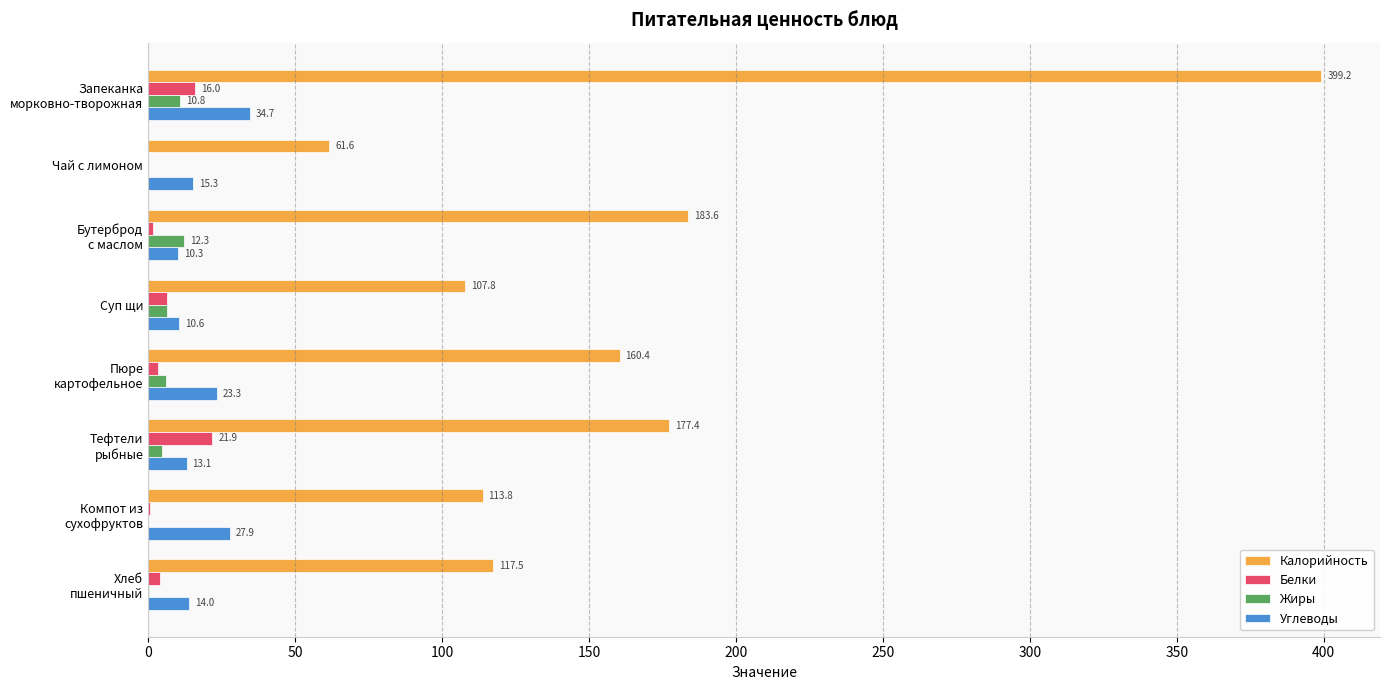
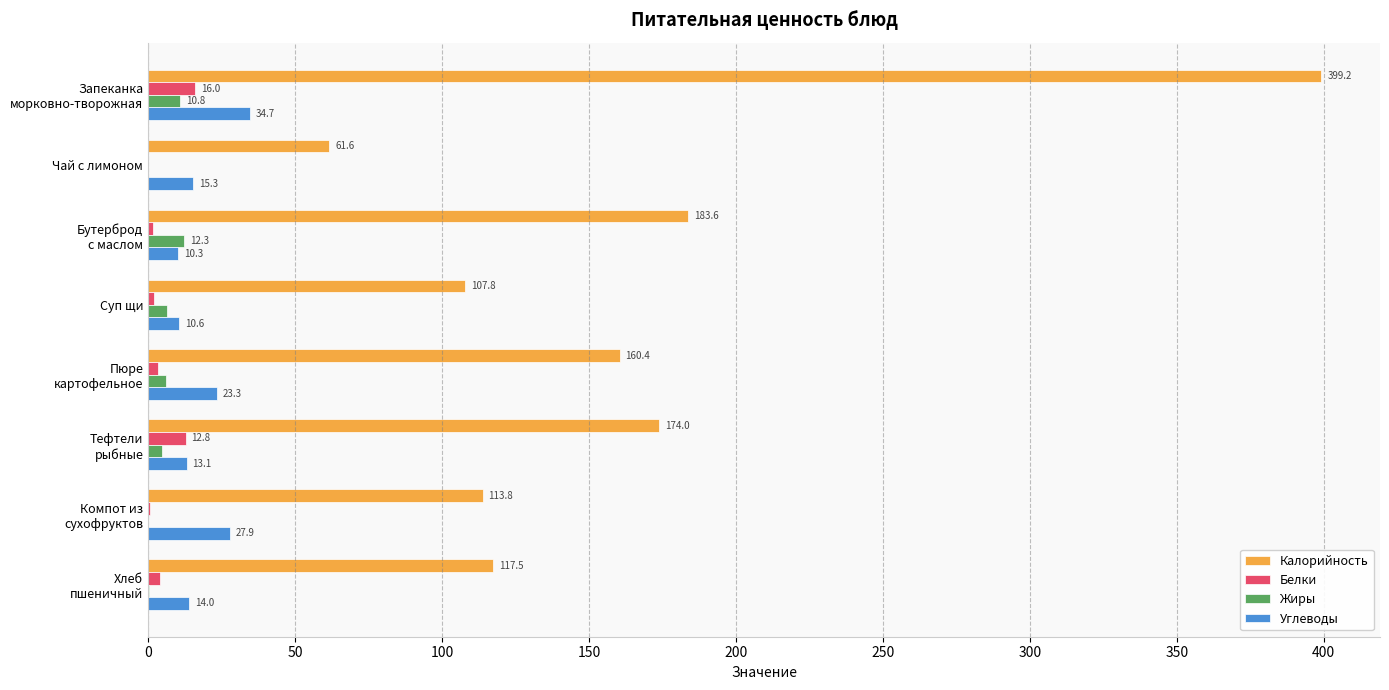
  {
    "Калорийность": {
      "Запеканка морковно-творожная": 399.2,
      "Чай с лимоном": 61.6,
      "Бутерброд с маслом": 183.6,
      "Суп щи": 107.8,
      "Пюре картофельное": 160.4,
-     "Тефтели рыбные": 177.4,
+     "Тефтели рыбные": 174.0,
      "Компот из сухофруктов": 113.8,
      "Хлеб пшеничный": 117.5
    },
    "Белки": {
      "Запеканка морковно-творожная": 16.0,
-     "Суп щи": 7,
-     "Тефтели рыбные": 21.9
+     "Суп щи": 2,
+     "Тефтели рыбные": 12.8
    },
    "Жиры": {
      "Запеканка морковно-творожная": 10.8,
      "Бутерброд с маслом": 12.3
    },
    "Углеводы": {
      "Запеканка морковно-творожная": 34.7,
      "Чай с лимоном": 15.3,
      "Бутерброд с маслом": 10.3,
      "Суп щи": 10.6,
      "Пюре картофельное": 23.3,
      "Тефтели рыбные": 13.1,
      "Компот из сухофруктов": 27.9,
      "Хлеб пшеничный": 14.0
    }
  }
